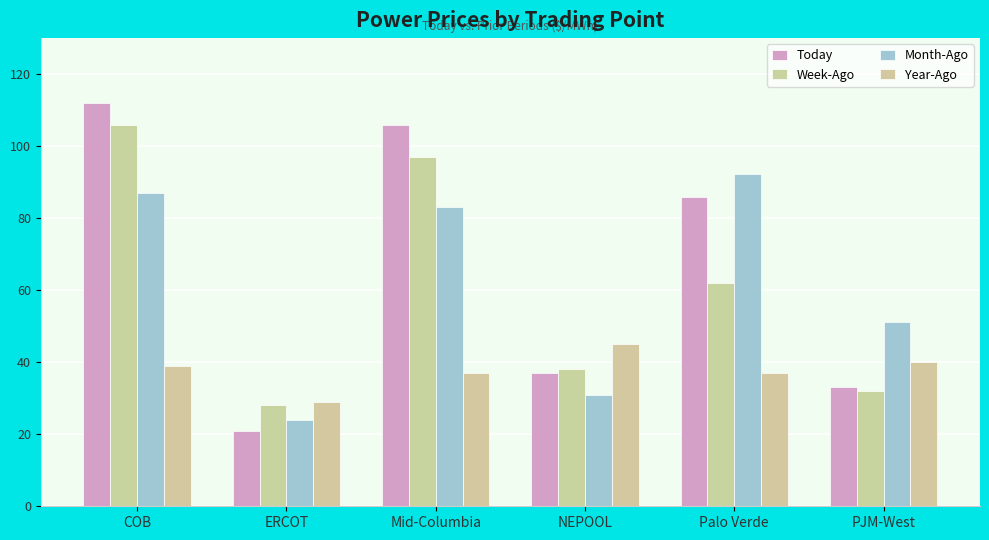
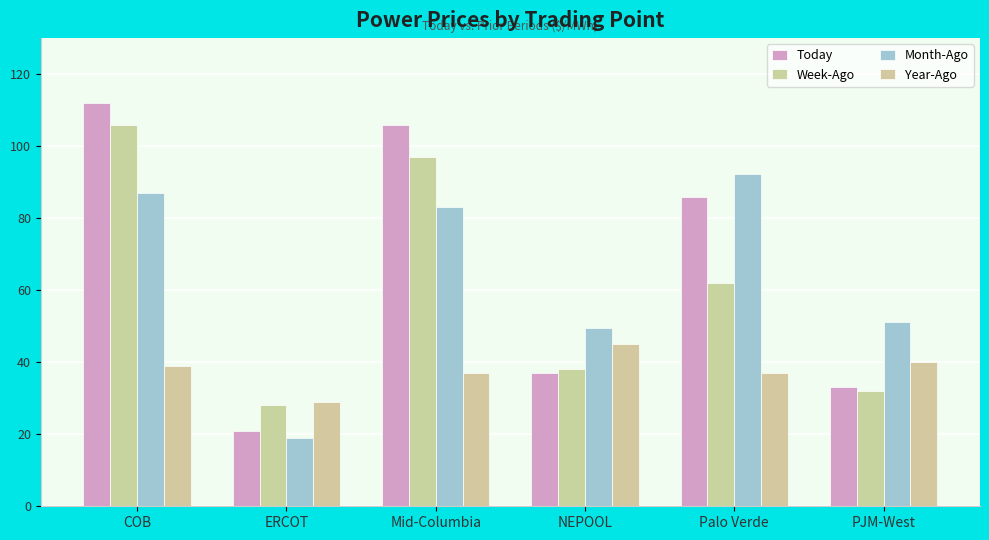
  {
    "Month-Ago": {
      "COB": 87,
-     "ERCOT": 24,
+     "ERCOT": 19,
      "Mid-Columbia": 83,
-     "NEPOOL": 31,
+     "NEPOOL": 50,
      "Palo Verde": 92,
      "PJM-West": 51
    }
  }
